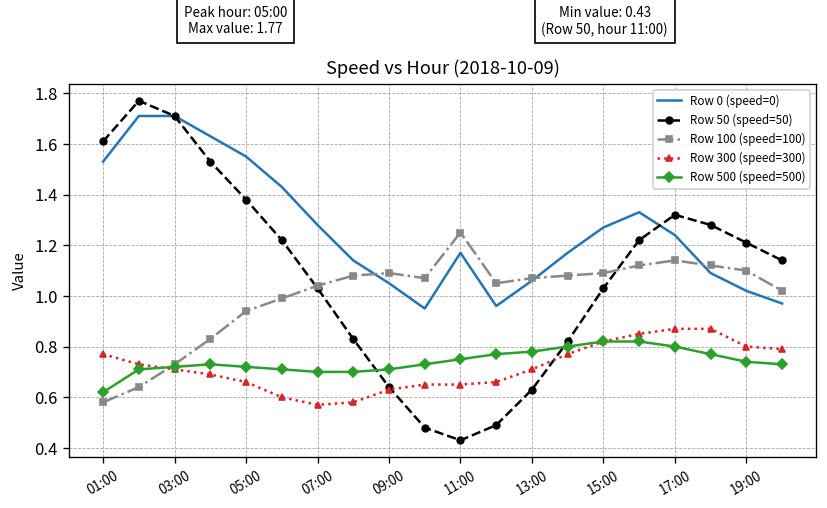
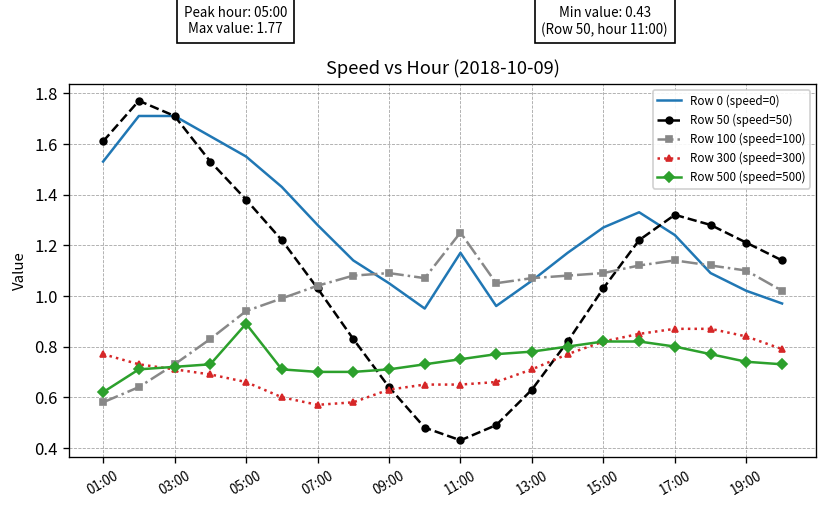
  {
    "Row 0 (speed=0)": {
      "01:00": 1.53,
      "05:00": 1.55,
      "07:00": 1.28,
      "09:00": 1.05,
      "11:00": 1.17,
      "15:00": 1.27,
      "17:00": 1.24,
      "19:00": 1.02
    },
    "Row 50 (speed=50)": {
      "01:00": 1.61,
      "05:00": 1.38,
      "11:00": 0.43,
      "13:00": 0.63,
      "15:00": 1.03,
      "17:00": 1.32,
      "19:00": 1.21
    },
    "Row 100 (speed=100)": {
      "01:00": 0.58,
      "05:00": 0.94,
      "09:00": 1.09,
      "11:00": 1.25,
      "15:00": 1.09,
      "17:00": 1.14,
      "19:00": 1.10
    },
    "Row 300 (speed=300)": {
      "01:00": 0.77,
      "05:00": 0.66,
      "07:00": 0.57,
      "11:00": 0.65,
      "13:00": 0.71,
      "17:00": 0.87,
-     "19:00": 0.80
+     "19:00": 0.84
    },
    "Row 500 (speed=500)": {
      "01:00": 0.62,
-     "05:00": 0.72,
+     "05:00": 0.89,
      "07:00": 0.70,
      "09:00": 0.71,
      "11:00": 0.75,
      "13:00": 0.78,
      "17:00": 0.80,
      "19:00": 0.74
    }
  }
